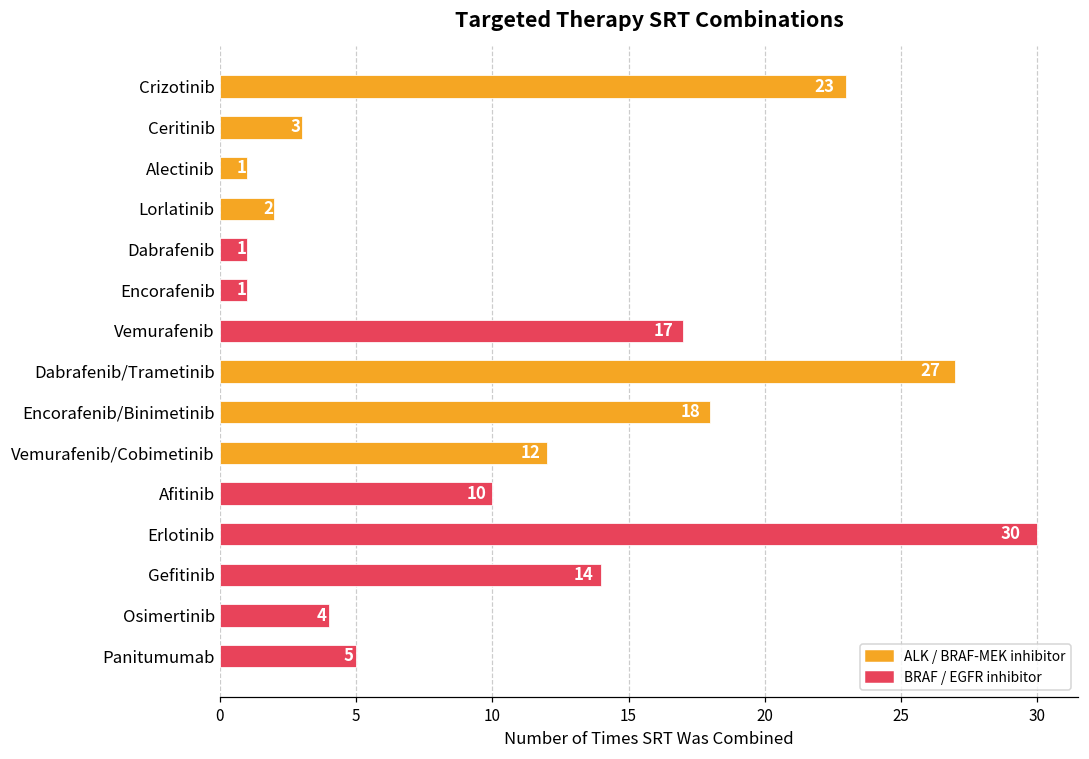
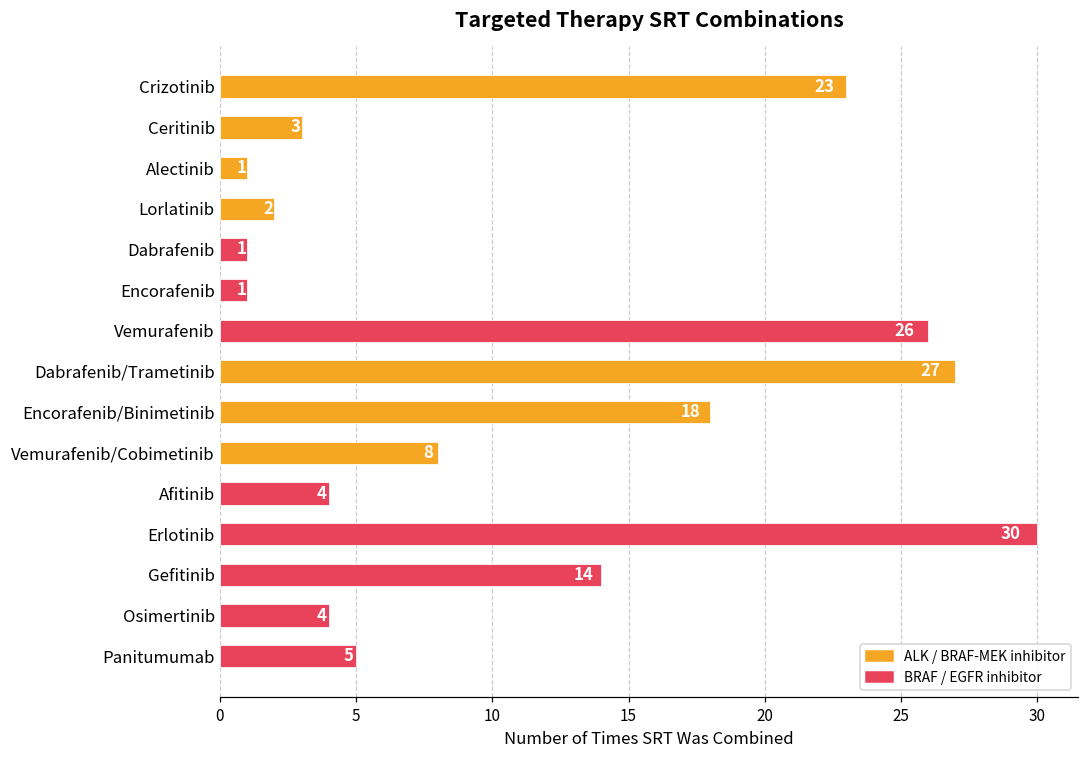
  {
    "Crizotinib": 23,
    "Ceritinib": 3,
    "Alectinib": 1,
    "Lorlatinib": 2,
    "Dabrafenib": 1,
    "Encorafenib": 1,
-   "Vemurafenib": 17,
+   "Vemurafenib": 26,
    "Dabrafenib/Trametinib": 27,
    "Encorafenib/Binimetinib": 18,
-   "Vemurafenib/Cobimetinib": 12,
-   "Afitinib": 10,
+   "Vemurafenib/Cobimetinib": 8,
+   "Afitinib": 4,
    "Erlotinib": 30,
    "Gefitinib": 14,
    "Osimertinib": 4,
    "Panitumumab": 5
  }
